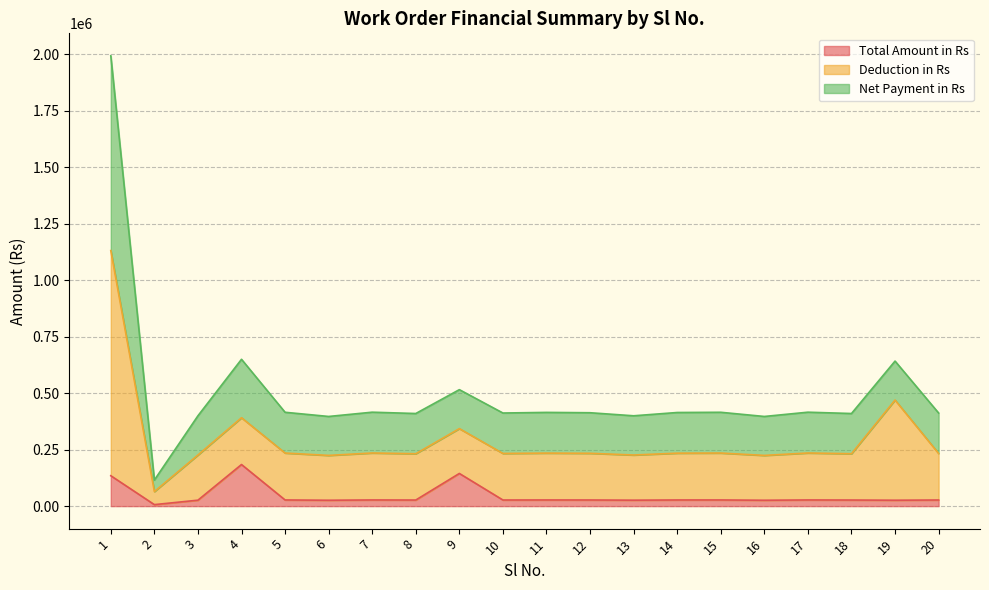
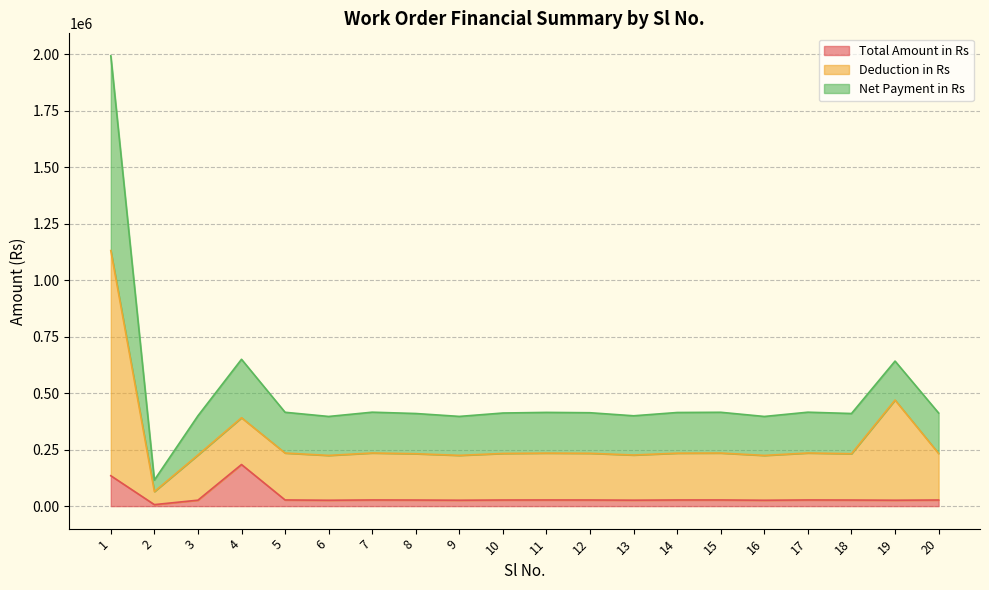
  {
    "Total Amount in Rs": {
      "1": 130000,
      "2": 10000,
      "3": 30000,
      "4": 180000,
      "5": 30000,
      "6": 30000,
      "7": 30000,
      "8": 30000,
-     "9": 140000,
+     "9": 30000,
      "10": 30000,
      "11": 30000,
      "12": 30000,
      "13": 30000,
      "14": 30000,
      "15": 30000,
      "16": 30000,
      "17": 30000,
      "18": 30000,
      "19": 30000,
      "20": 30000
    },
    "Deduction in Rs": {
      "1": 1000000,
      "2": 60000,
      "3": 200000,
      "4": 210000,
      "5": 210000,
      "6": 200000,
      "7": 210000,
      "8": 200000,
      "9": 200000,
      "10": 210000,
      "11": 210000,
      "12": 210000,
      "13": 200000,
      "14": 210000,
      "15": 210000,
      "16": 200000,
      "17": 210000,
      "18": 200000,
      "19": 440000,
      "20": 210000
    },
    "Net Payment in Rs": {
      "1": 860000,
      "2": 50000,
      "3": 170000,
      "4": 260000,
      "5": 180000,
      "6": 170000,
      "7": 180000,
      "8": 180000,
      "9": 170000,
      "10": 180000,
      "11": 180000,
      "12": 180000,
      "13": 170000,
      "14": 180000,
      "15": 180000,
      "16": 170000,
      "17": 180000,
      "18": 180000,
      "19": 170000,
      "20": 180000
    }
  }
